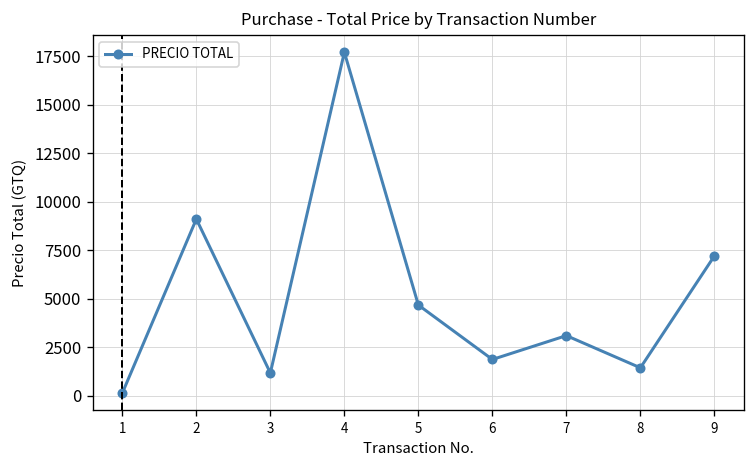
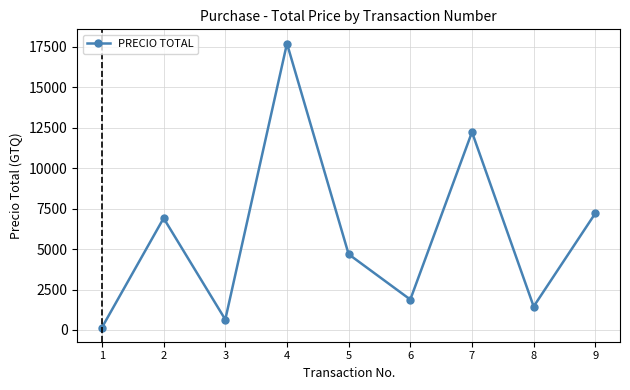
  {
    "1": 200,
-   "2": 9100,
-   "3": 1200,
+   "2": 6900,
+   "3": 600,
    "4": 17700,
    "5": 4700,
    "6": 1900,
-   "7": 3100,
+   "7": 12200,
    "8": 1400,
    "9": 7200
  }
